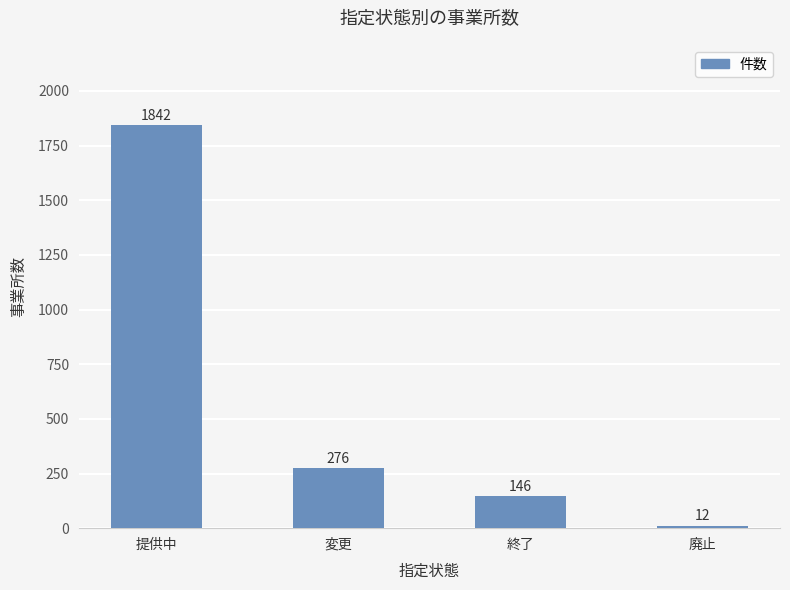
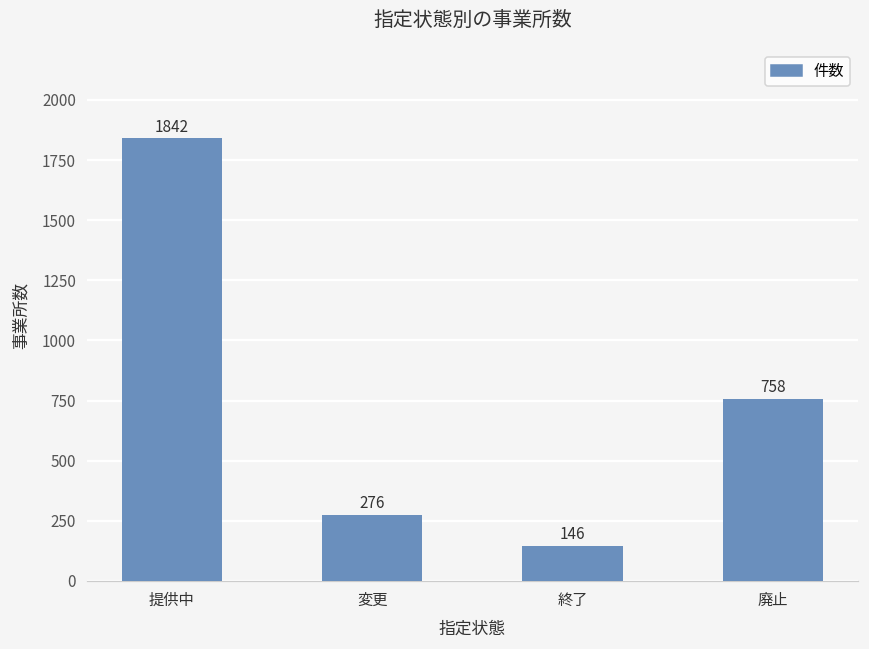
  {
    "提供中": 1842,
    "変更": 276,
    "終了": 146,
-   "廃止": 12
+   "廃止": 758
  }
